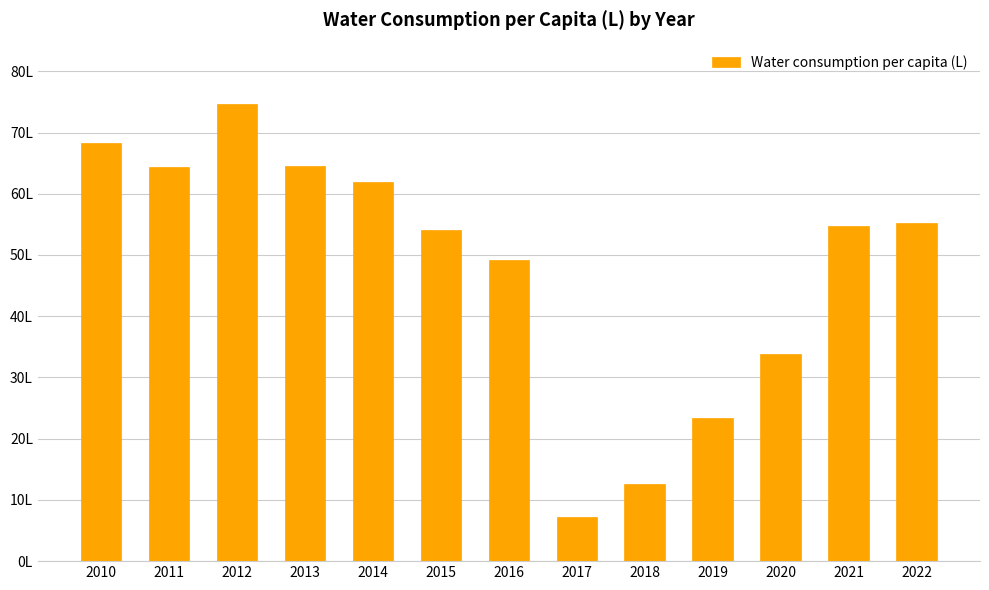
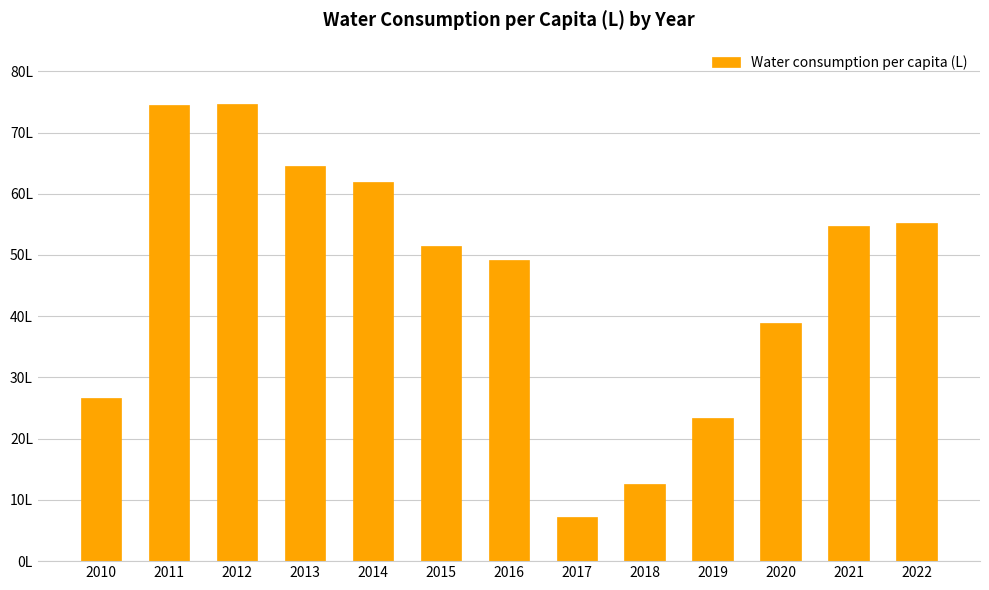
  {
-   "2010": "68L",
-   "2011": "64L",
+   "2010": "27L",
+   "2011": "74L",
    "2012": "75L",
    "2013": "65L",
    "2014": "62L",
-   "2015": "54L",
+   "2015": "51L",
    "2016": "49L",
    "2017": "7L",
    "2018": "13L",
    "2019": "23L",
-   "2020": "34L",
+   "2020": "39L",
    "2021": "55L",
    "2022": "55L"
  }
